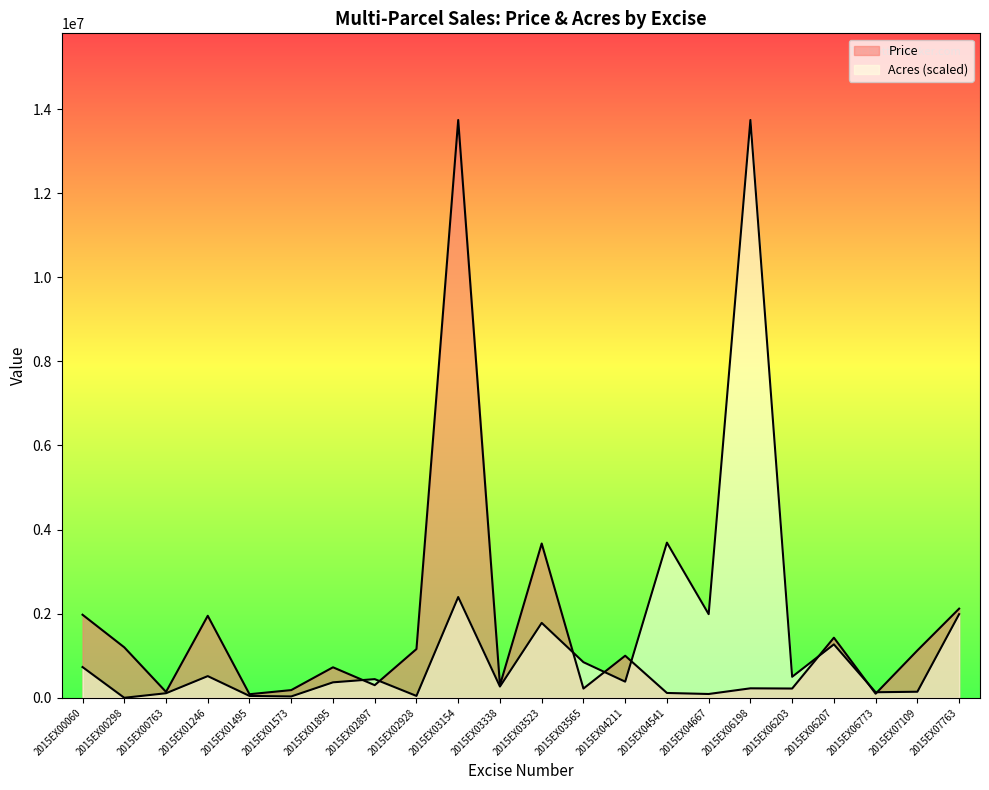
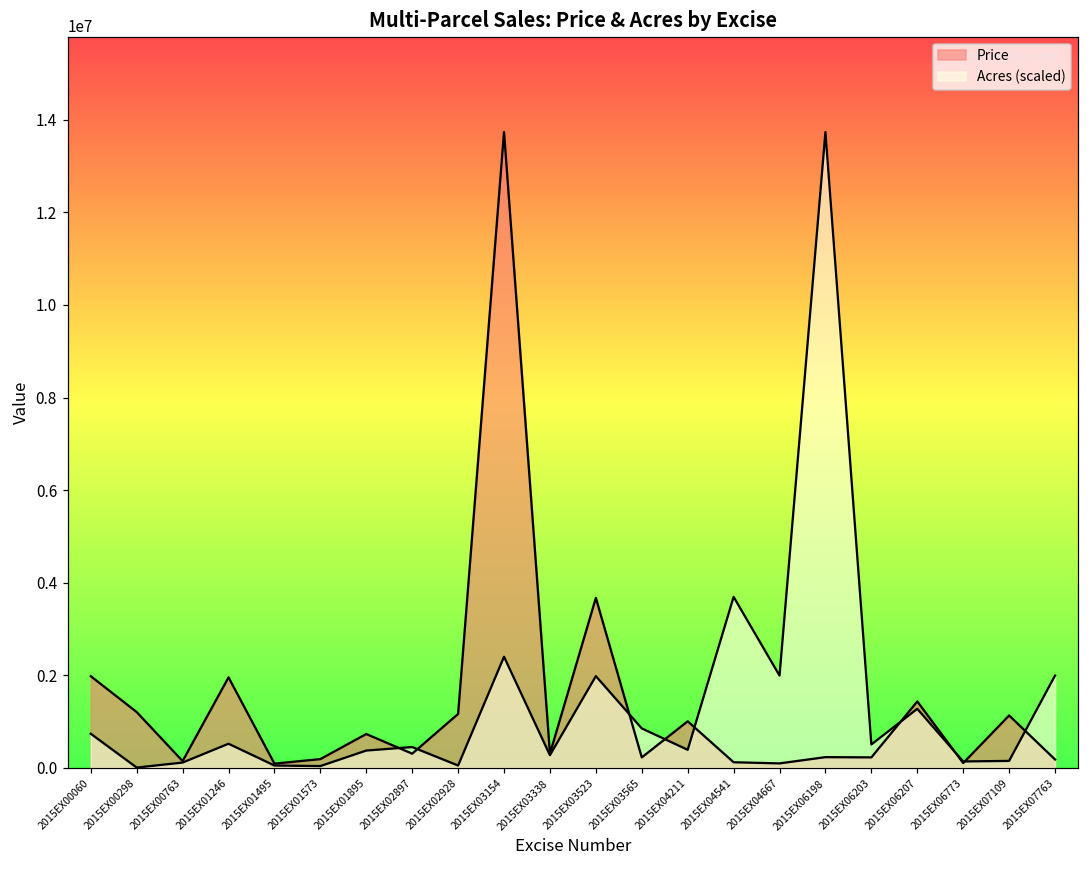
  {
    "Price": {
      "2015EX00060": 2000000,
      "2015EX00298": 1200000,
      "2015EX01246": 2000000,
      "2015EX01573": 200000,
      "2015EX01895": 700000,
      "2015EX02897": 300000,
      "2015EX02928": 1200000,
      "2015EX03154": 13700000,
      "2015EX03523": 3700000,
      "2015EX03565": 200000,
      "2015EX04211": 1000000,
      "2015EX04541": 100000,
      "2015EX04667": 100000,
      "2015EX06198": 200000,
      "2015EX06203": 200000,
      "2015EX06207": 1400000,
      "2015EX07109": 1100000,
-     "2015EX07763": 2100000
+     "2015EX07763": 200000
    },
    "Acres (scaled)": {
      "2015EX00060": 700000,
      "2015EX00298": 0,
      "2015EX01246": 500000,
      "2015EX01573": 0,
      "2015EX01895": 400000,
      "2015EX02897": 400000,
      "2015EX02928": 0,
      "2015EX03154": 2400000,
-     "2015EX03523": 1800000,
+     "2015EX03523": 2000000,
      "2015EX03565": 800000,
      "2015EX04211": 400000,
      "2015EX04541": 3700000,
      "2015EX04667": 2000000,
      "2015EX06198": 13700000,
      "2015EX06203": 500000,
      "2015EX06207": 1300000,
      "2015EX07109": 100000,
      "2015EX07763": 2000000
    }
  }
